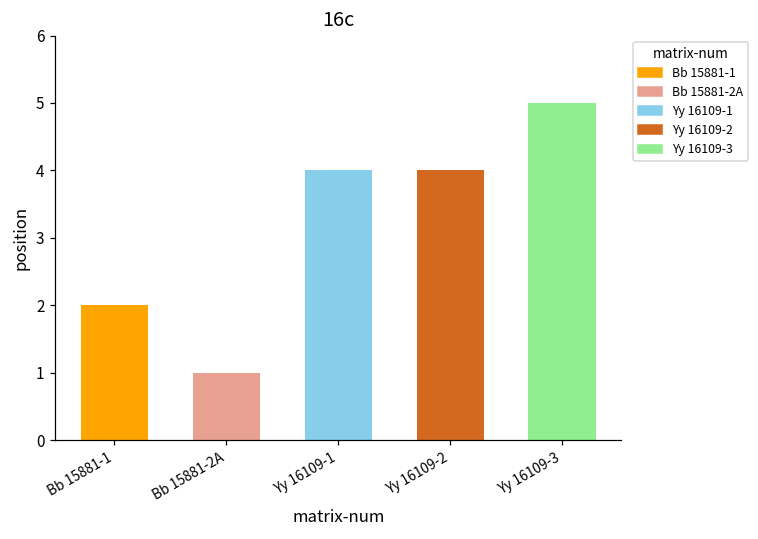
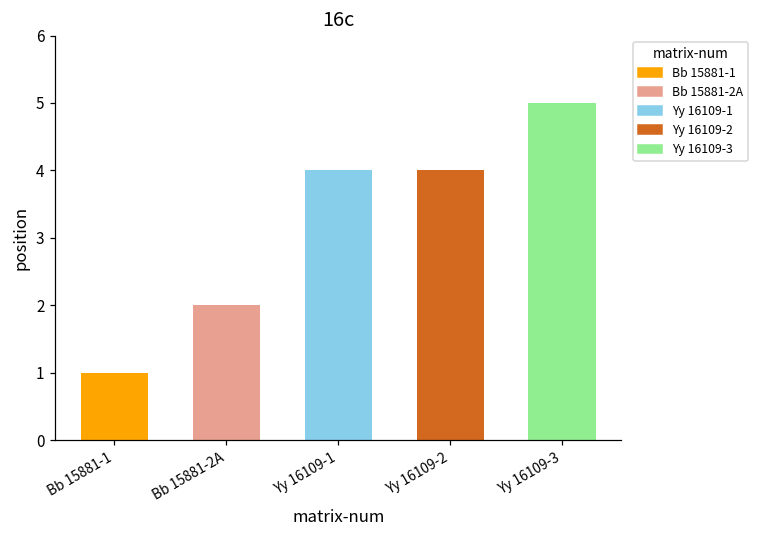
  {
-   "Bb 15881-1": 2,
-   "Bb 15881-2A": 1,
+   "Bb 15881-1": 1,
+   "Bb 15881-2A": 2,
    "Yy 16109-1": 4,
    "Yy 16109-2": 4,
    "Yy 16109-3": 5
  }
